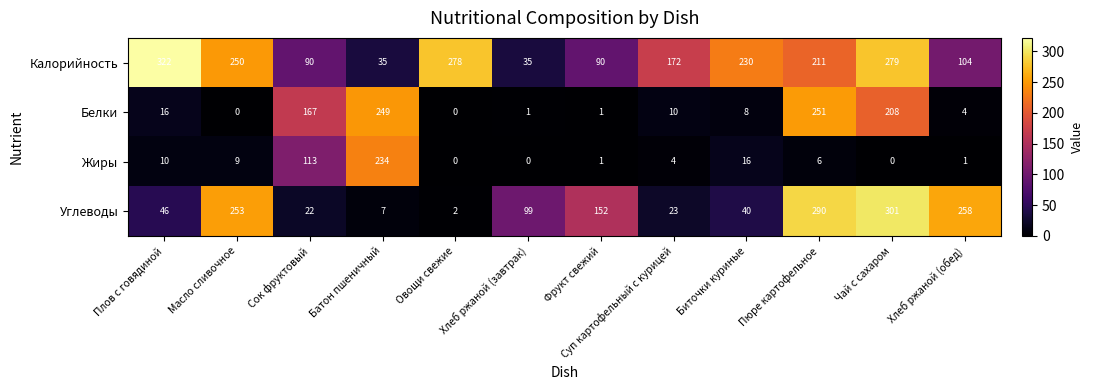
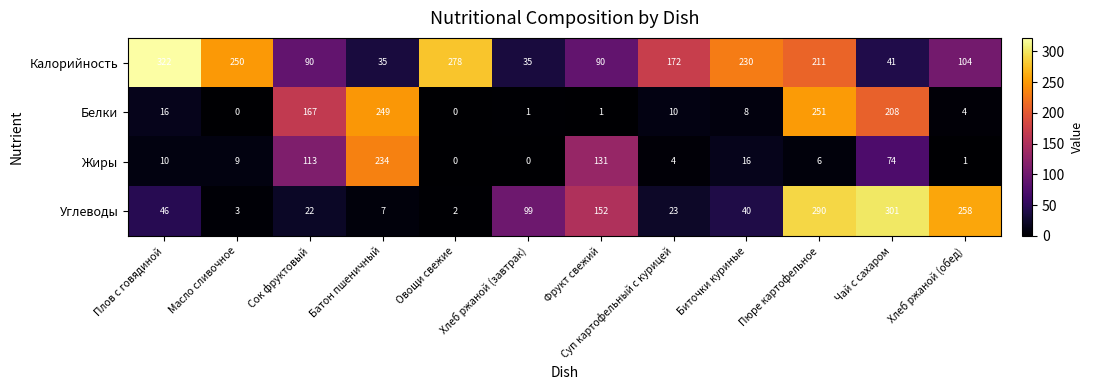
  {
    "Калорийность": {
      "Плов с говядиной": 322,
      "Масло сливочное": 250,
      "Сок фруктовый": 90,
      "Батон пшеничный": 35,
      "Овощи свежие": 278,
      "Хлеб ржаной (завтрак)": 35,
      "Фрукт свежий": 90,
      "Суп картофельный с курицей": 172,
      "Биточки куриные": 230,
      "Пюре картофельное": 211,
-     "Чай с сахаром": 279,
+     "Чай с сахаром": 41,
      "Хлеб ржаной (обед)": 104
    },
    "Белки": {
      "Плов с говядиной": 16,
      "Масло сливочное": 0,
      "Сок фруктовый": 167,
      "Батон пшеничный": 249,
      "Овощи свежие": 0,
      "Хлеб ржаной (завтрак)": 1,
      "Фрукт свежий": 1,
      "Суп картофельный с курицей": 10,
      "Биточки куриные": 8,
      "Пюре картофельное": 251,
      "Чай с сахаром": 208,
      "Хлеб ржаной (обед)": 4
    },
    "Жиры": {
      "Плов с говядиной": 10,
      "Масло сливочное": 9,
      "Сок фруктовый": 113,
      "Батон пшеничный": 234,
      "Овощи свежие": 0,
      "Хлеб ржаной (завтрак)": 0,
-     "Фрукт свежий": 1,
+     "Фрукт свежий": 131,
      "Суп картофельный с курицей": 4,
      "Биточки куриные": 16,
      "Пюре картофельное": 6,
-     "Чай с сахаром": 0,
+     "Чай с сахаром": 74,
      "Хлеб ржаной (обед)": 1
    },
    "Углеводы": {
      "Плов с говядиной": 46,
-     "Масло сливочное": 253,
+     "Масло сливочное": 3,
      "Сок фруктовый": 22,
      "Батон пшеничный": 7,
      "Овощи свежие": 2,
      "Хлеб ржаной (завтрак)": 99,
      "Фрукт свежий": 152,
      "Суп картофельный с курицей": 23,
      "Биточки куриные": 40,
      "Пюре картофельное": 290,
      "Чай с сахаром": 301,
      "Хлеб ржаной (обед)": 258
    }
  }
